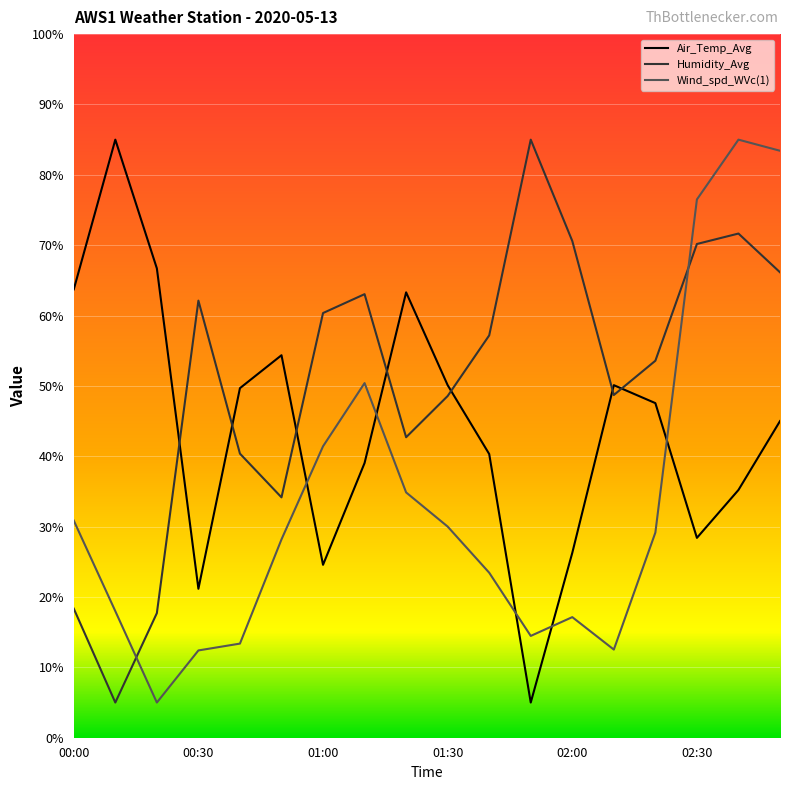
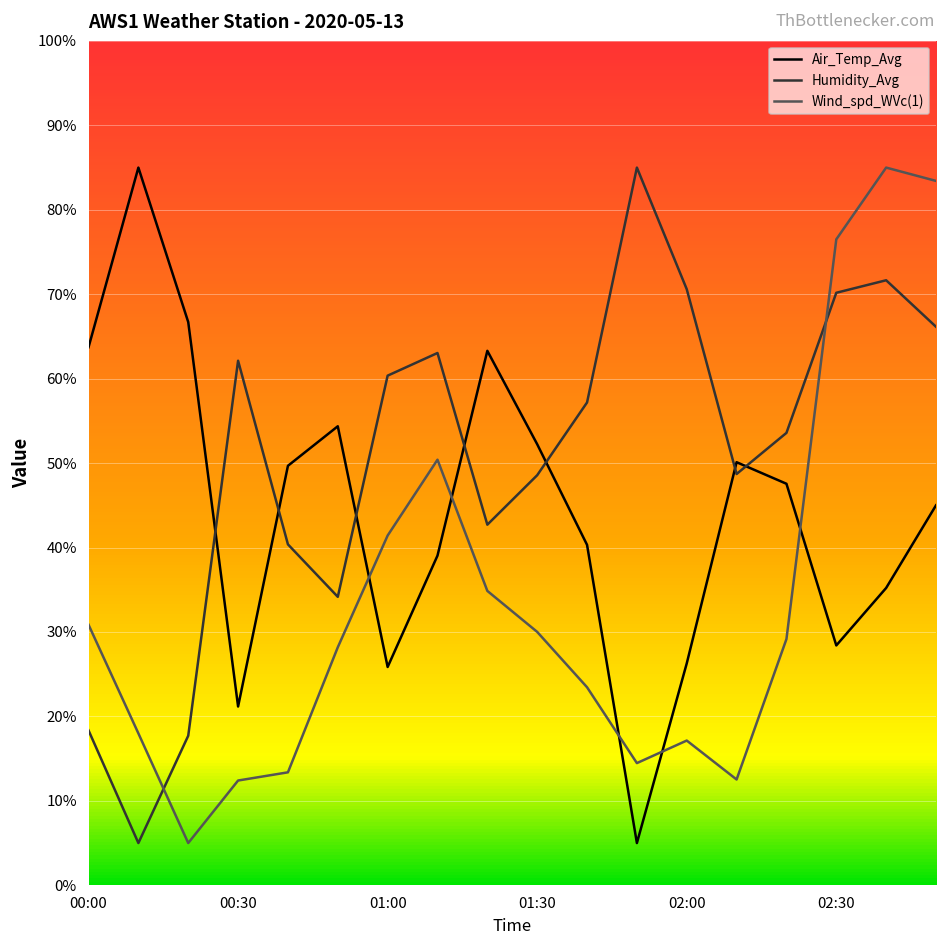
  {
    "Air_Temp_Avg": {
      "00:00": "64%",
      "00:30": "21%",
-     "01:00": "25%",
-     "01:30": "50%",
+     "01:00": "26%",
+     "01:30": "52%",
      "02:00": "26%",
      "02:30": "28%"
    }
  }
